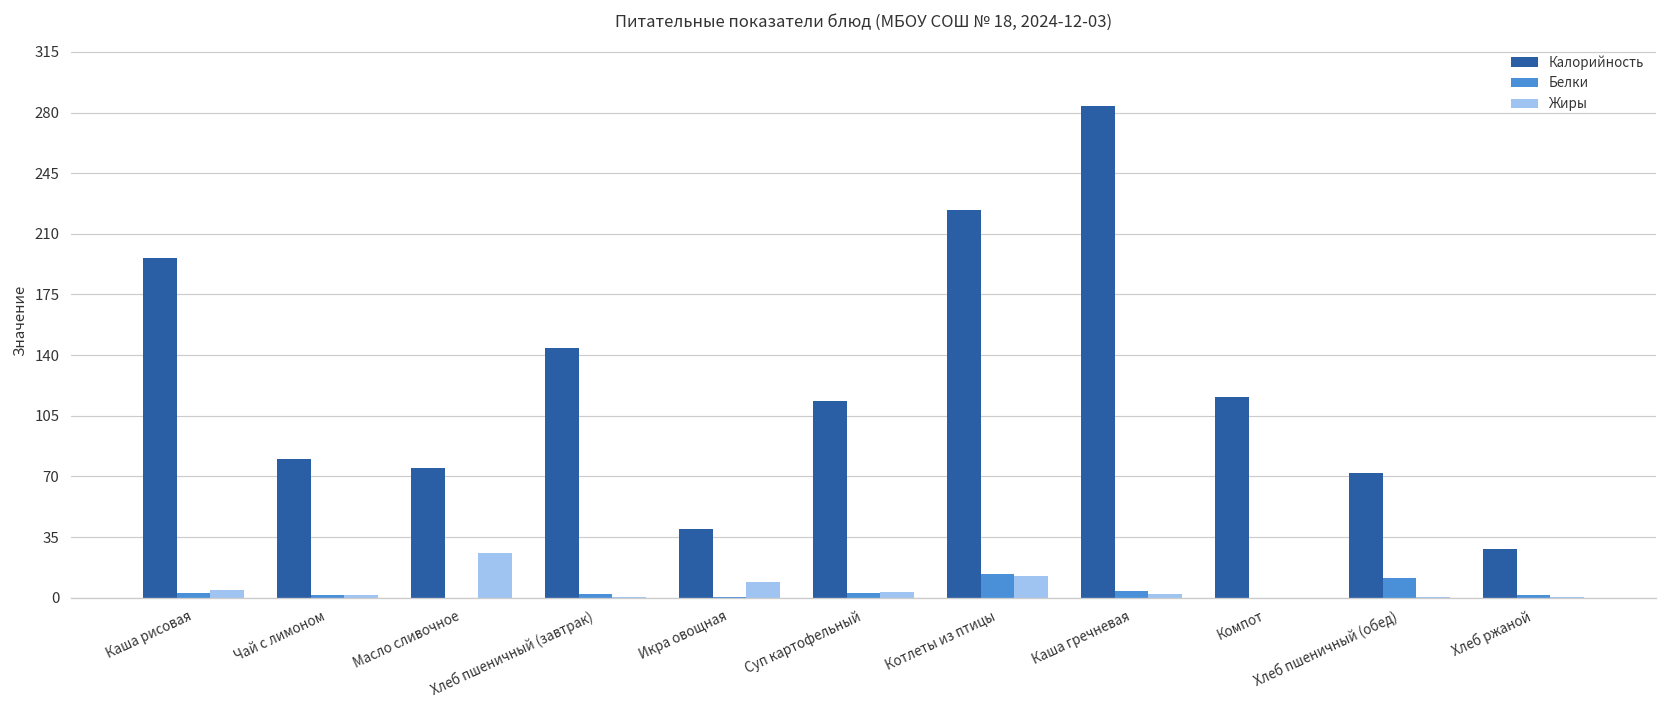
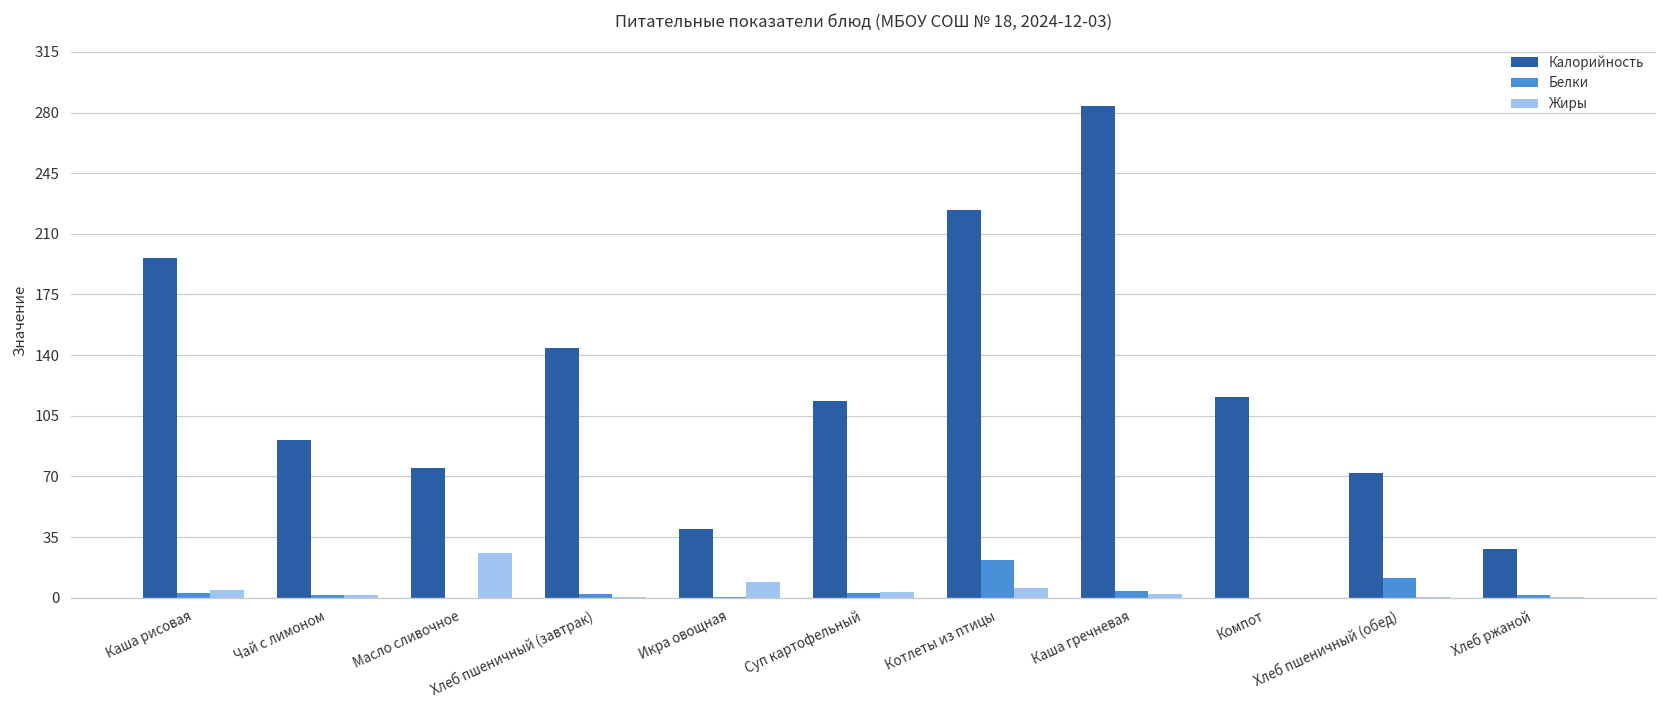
  {
    "Калорийность": {
      "Каша рисовая": 196,
-     "Чай с лимоном": 80,
+     "Чай с лимоном": 91,
      "Масло сливочное": 75,
      "Хлеб пшеничный (завтрак)": 144,
      "Икра овощная": 40,
      "Суп картофельный": 114,
      "Котлеты из птицы": 224,
      "Каша гречневая": 284,
      "Компот": 116,
      "Хлеб пшеничный (обед)": 72,
      "Хлеб ржаной": 28
    },
    "Белки": {
      "Каша рисовая": 3,
      "Хлеб пшеничный (завтрак)": 2,
      "Суп картофельный": 3,
-     "Котлеты из птицы": 14,
+     "Котлеты из птицы": 22,
      "Каша гречневая": 4,
      "Хлеб пшеничный (обед)": 12
    },
    "Жиры": {
      "Каша рисовая": 5,
      "Масло сливочное": 26,
      "Икра овощная": 9,
      "Суп картофельный": 4,
-     "Котлеты из птицы": 13,
+     "Котлеты из птицы": 5,
      "Каша гречневая": 2,
      "Компот": 0
    }
  }
